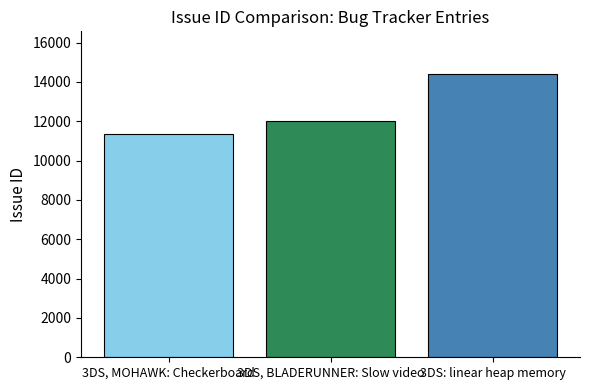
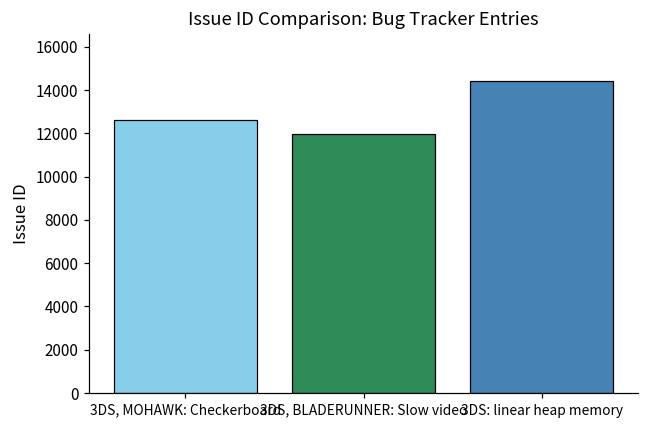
  {
-   "3DS, MOHAWK: Checkerboard": 11300,
+   "3DS, MOHAWK: Checkerboard": 12600,
    "3DS, BLADERUNNER: Slow video": 12000,
    "3DS: linear heap memory": 14400
  }
